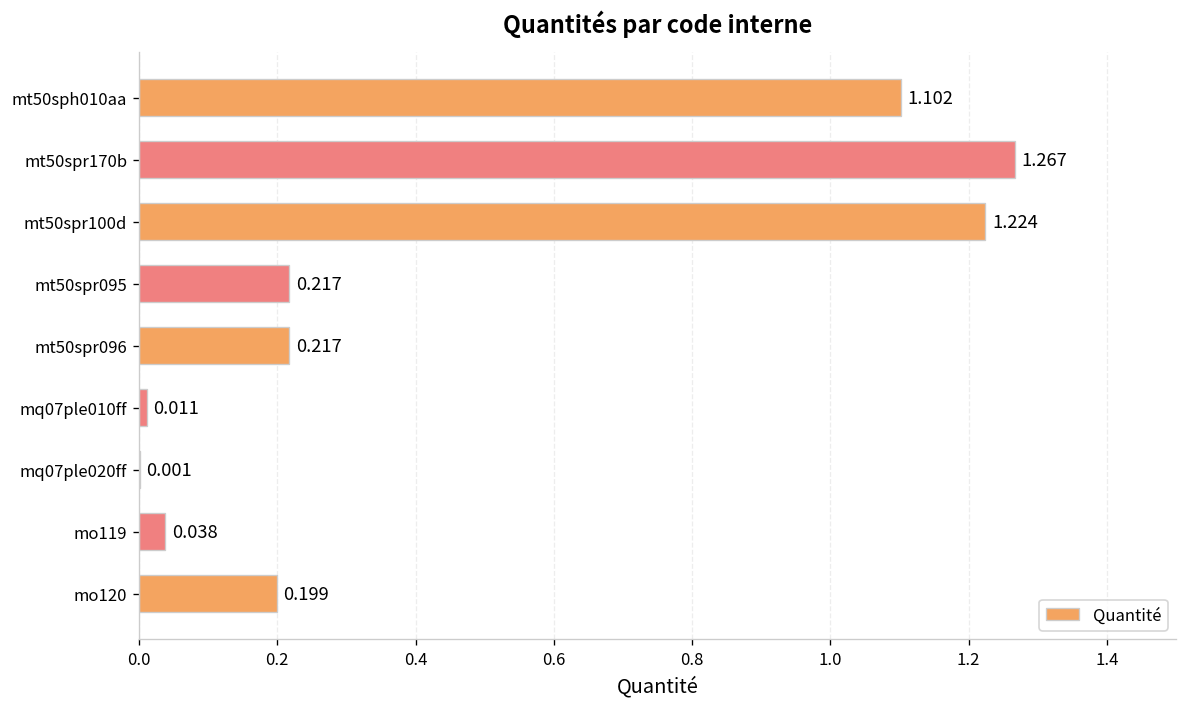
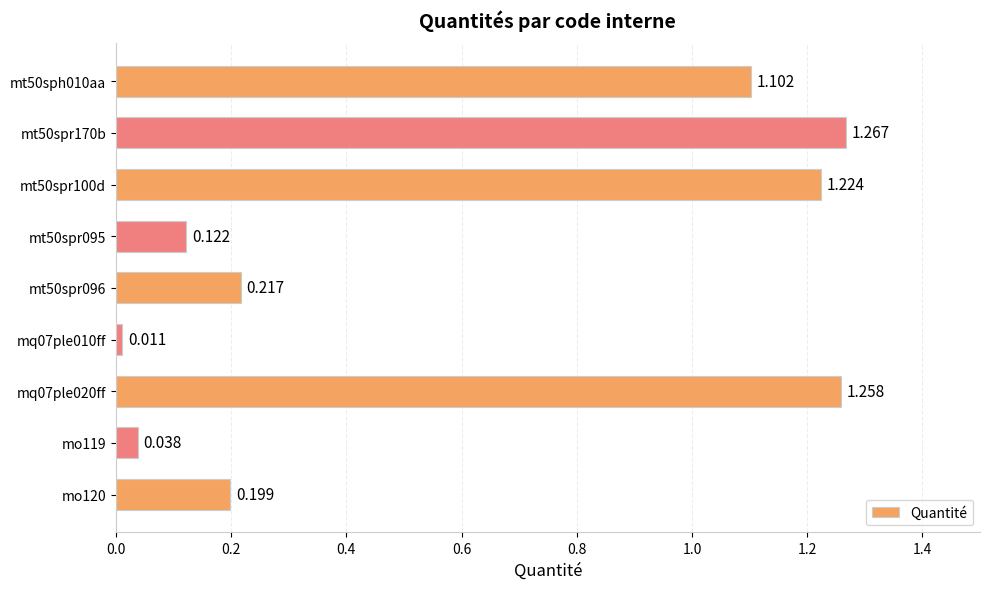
  {
    "mt50sph010aa": 1.102,
    "mt50spr170b": 1.267,
    "mt50spr100d": 1.224,
-   "mt50spr095": 0.217,
+   "mt50spr095": 0.122,
    "mt50spr096": 0.217,
    "mq07ple010ff": 0.011,
-   "mq07ple020ff": 0.001,
+   "mq07ple020ff": 1.258,
    "mo119": 0.038,
    "mo120": 0.199
  }
